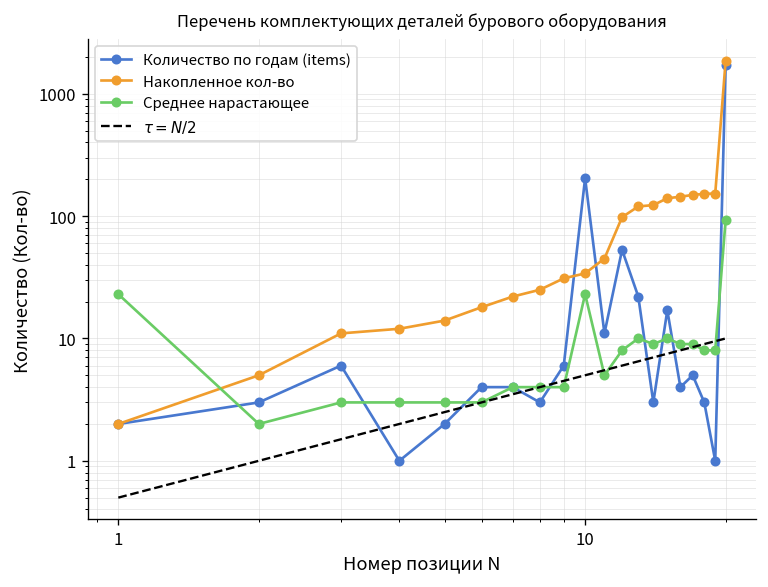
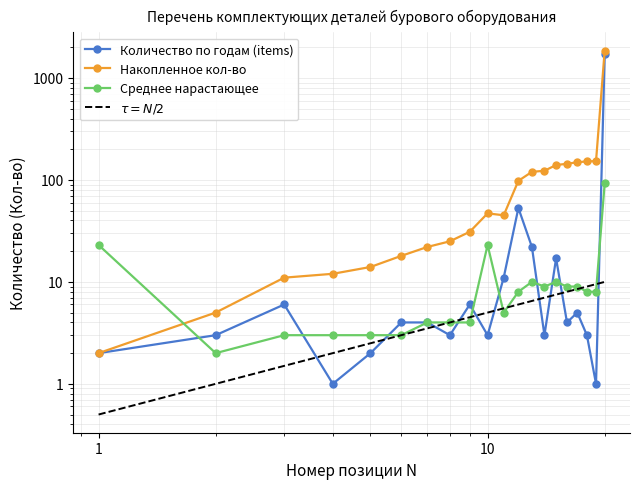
  {
    "Количество по годам (items)": {
-     "10": 200
+     "10": 3
    },
    "Накопленное кол-во": {
-     "10": 34
+     "10": 50
    },
    "Среднее нарастающее": {
      "1": 23,
      "10": 23
    }
  }
